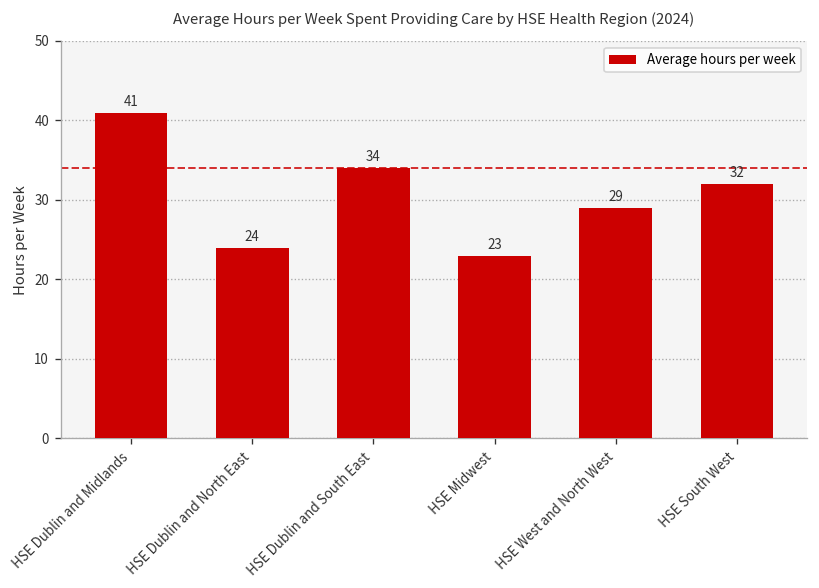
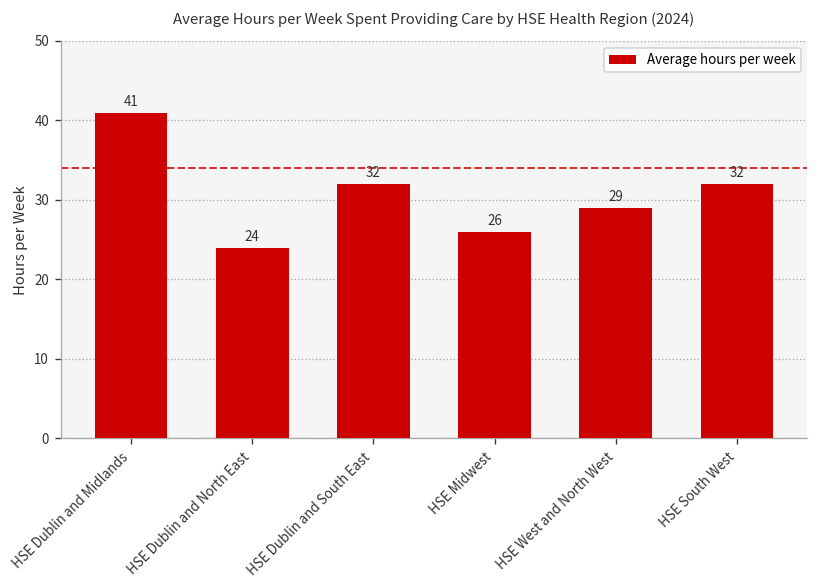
  {
    "HSE Dublin and Midlands": 41,
    "HSE Dublin and North East": 24,
-   "HSE Dublin and South East": 34,
-   "HSE Midwest": 23,
+   "HSE Dublin and South East": 32,
+   "HSE Midwest": 26,
    "HSE West and North West": 29,
    "HSE South West": 32
  }
